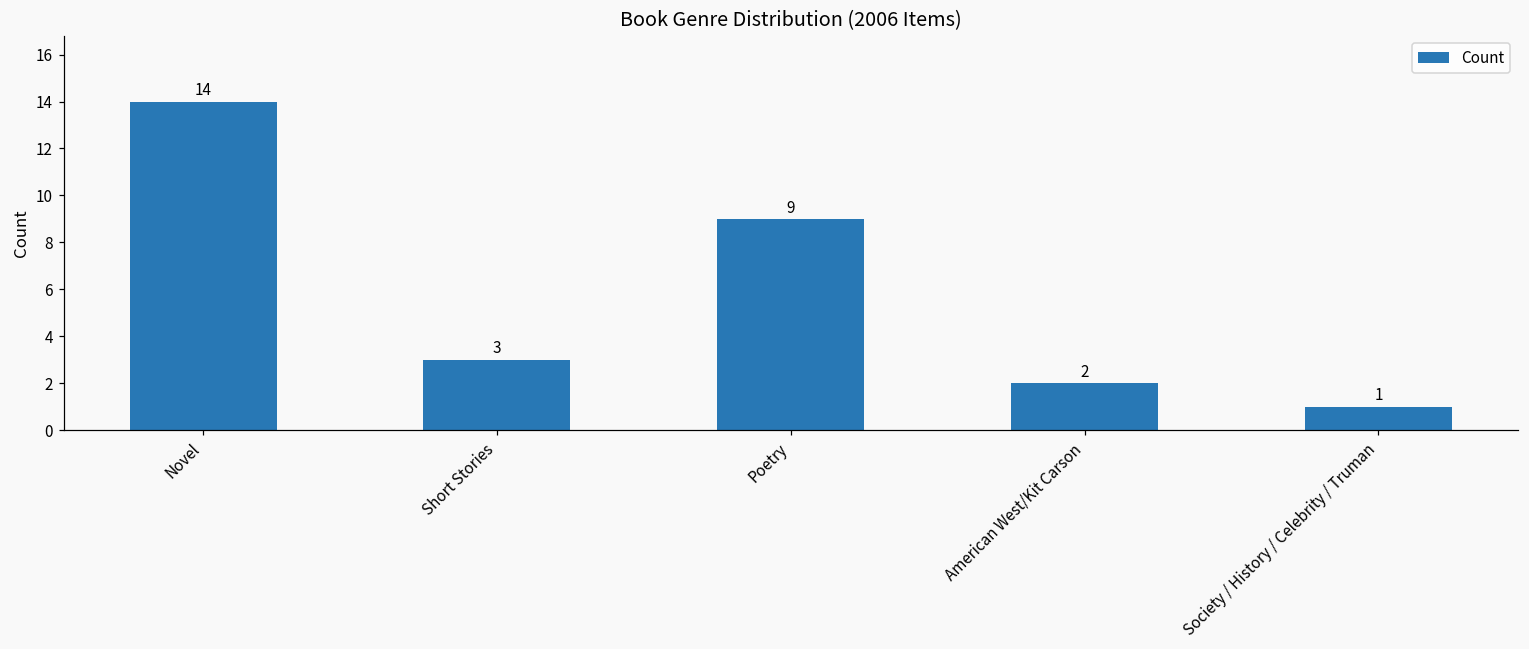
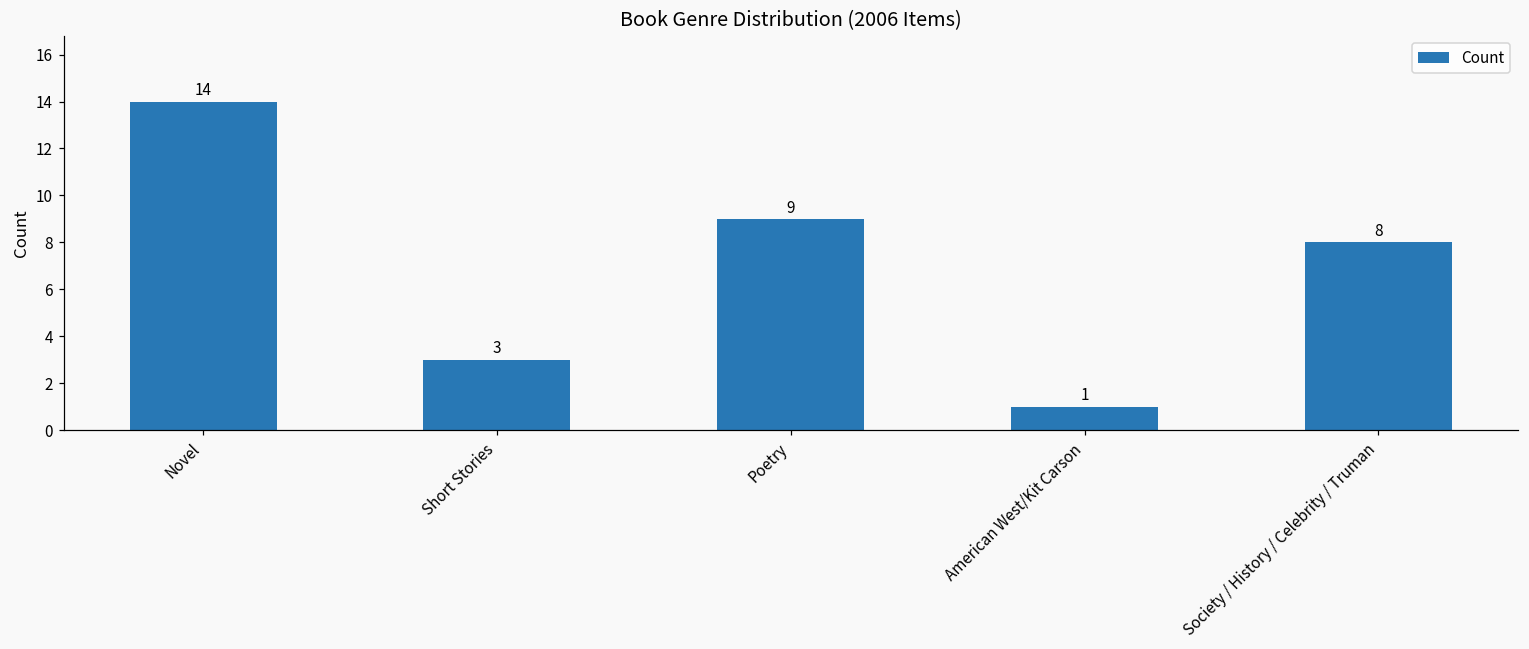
  {
    "Novel": 14,
    "Short Stories": 3,
    "Poetry": 9,
-   "American West/Kit Carson": 2,
-   "Society / History / Celebrity / Truman": 1
+   "American West/Kit Carson": 1,
+   "Society / History / Celebrity / Truman": 8
  }
